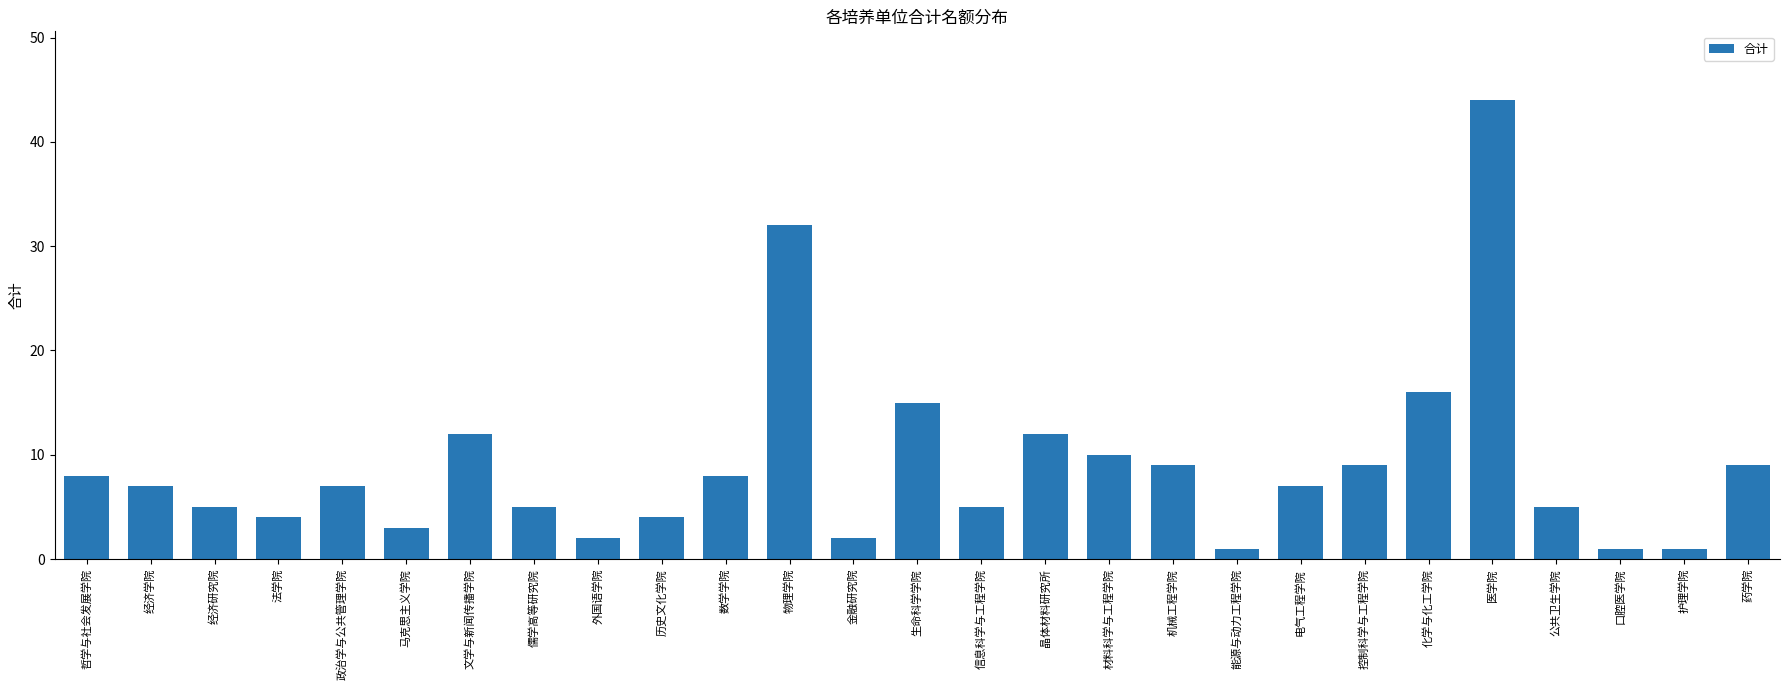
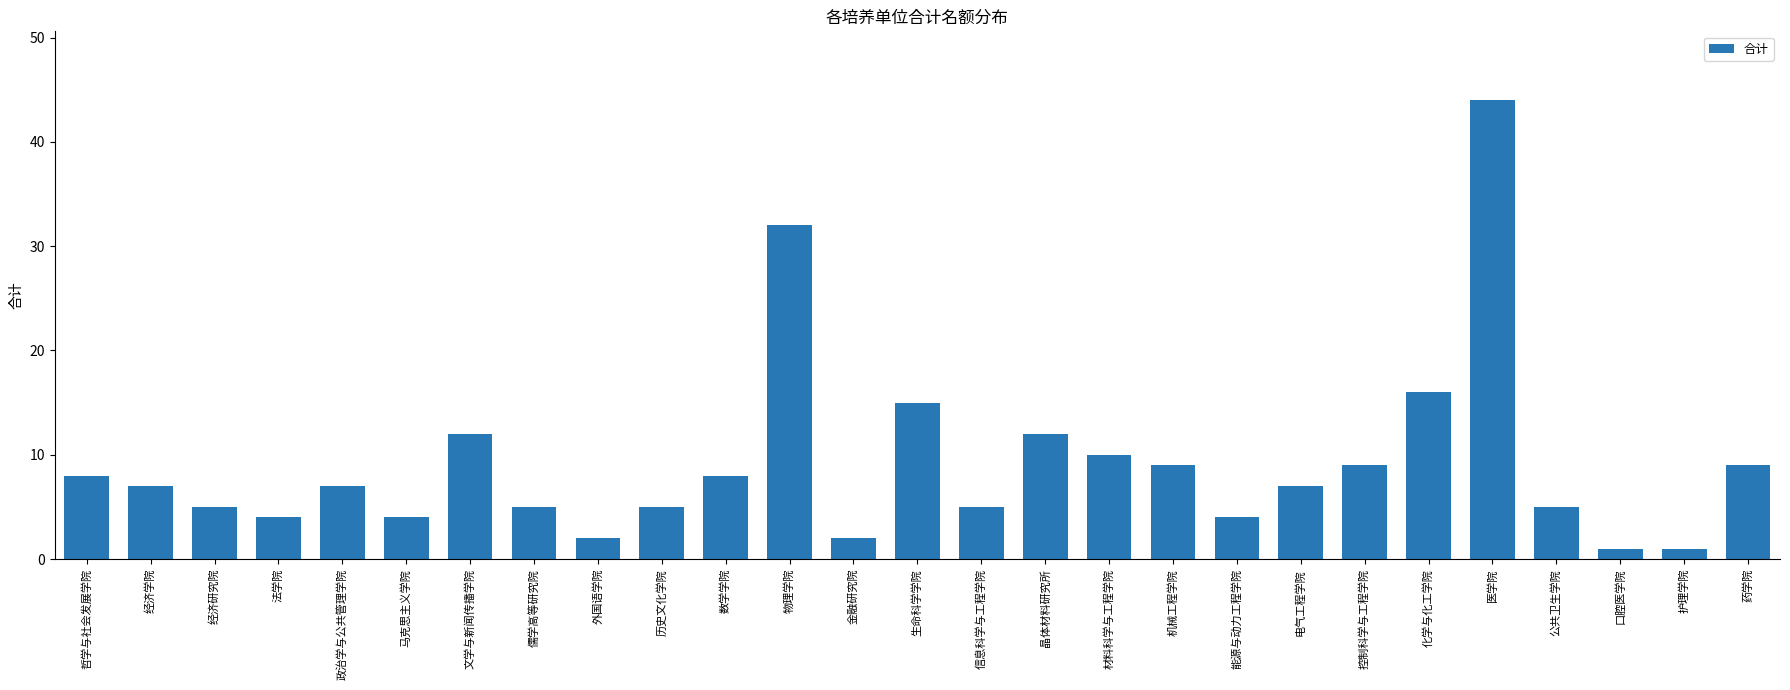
  {
    "哲学与社会发展学院": 8,
    "经济学院": 7,
    "经济研究院": 5,
    "法学院": 4,
    "政治学与公共管理学院": 7,
-   "马克思主义学院": 3,
+   "马克思主义学院": 4,
    "文学与新闻传播学院": 12,
    "儒学高等研究院": 5,
    "外国语学院": 2,
-   "历史文化学院": 4,
+   "历史文化学院": 5,
    "数学学院": 8,
    "物理学院": 32,
    "金融研究院": 2,
    "生命科学学院": 15,
    "信息科学与工程学院": 5,
    "晶体材料研究所": 12,
    "材料科学与工程学院": 10,
    "机械工程学院": 9,
-   "能源与动力工程学院": 1,
+   "能源与动力工程学院": 4,
    "电气工程学院": 7,
    "控制科学与工程学院": 9,
    "化学与化工学院": 16,
    "医学院": 44,
    "公共卫生学院": 5,
    "口腔医学院": 1,
    "护理学院": 1,
    "药学院": 9
  }
